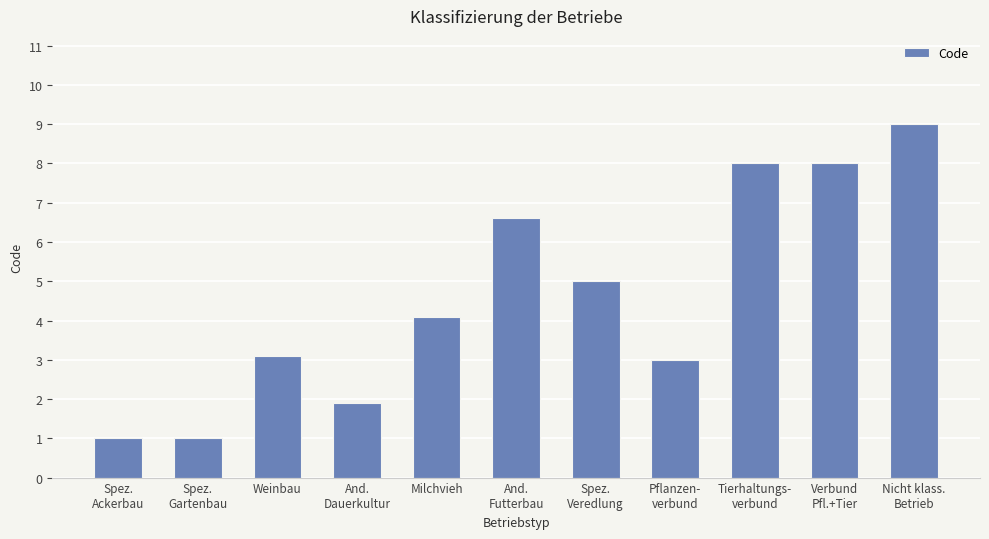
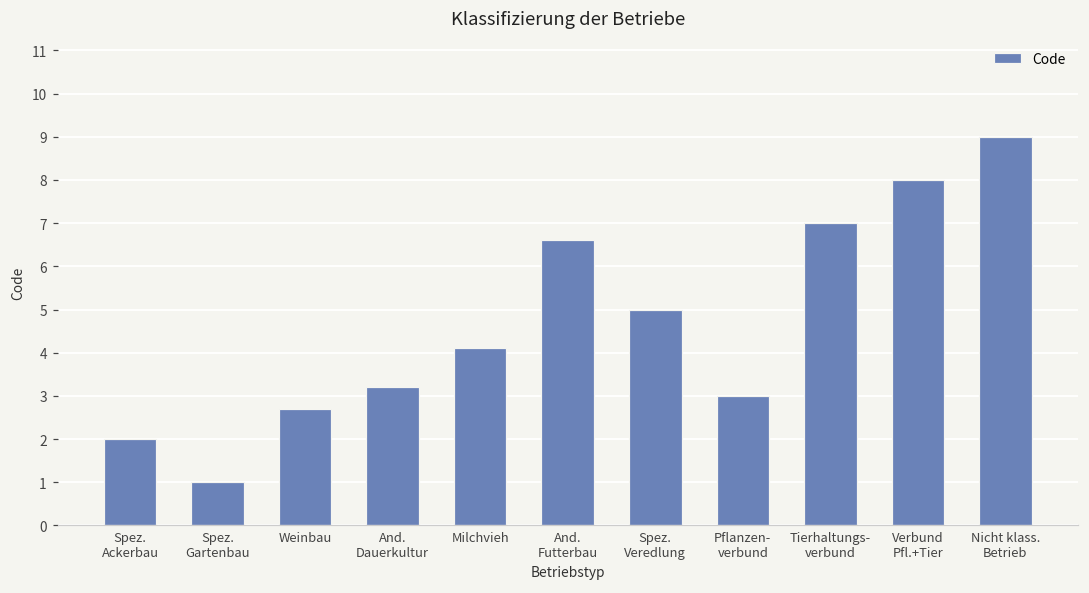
  {
-   "Spez. Ackerbau": 1,
+   "Spez. Ackerbau": 2,
    "Spez. Gartenbau": 1.0,
-   "Weinbau": 3.1,
-   "And. Dauerkultur": 1.9,
+   "Weinbau": 2.7,
+   "And. Dauerkultur": 3.2,
    "Milchvieh": 4.1,
    "And. Futterbau": 6.6,
    "Spez. Veredlung": 5.0,
    "Pflanzen- verbund": 3.0,
-   "Tierhaltungs- verbund": 8,
+   "Tierhaltungs- verbund": 7,
    "Verbund Pfl.+Tier": 8.0,
    "Nicht klass. Betrieb": 9.0
  }
